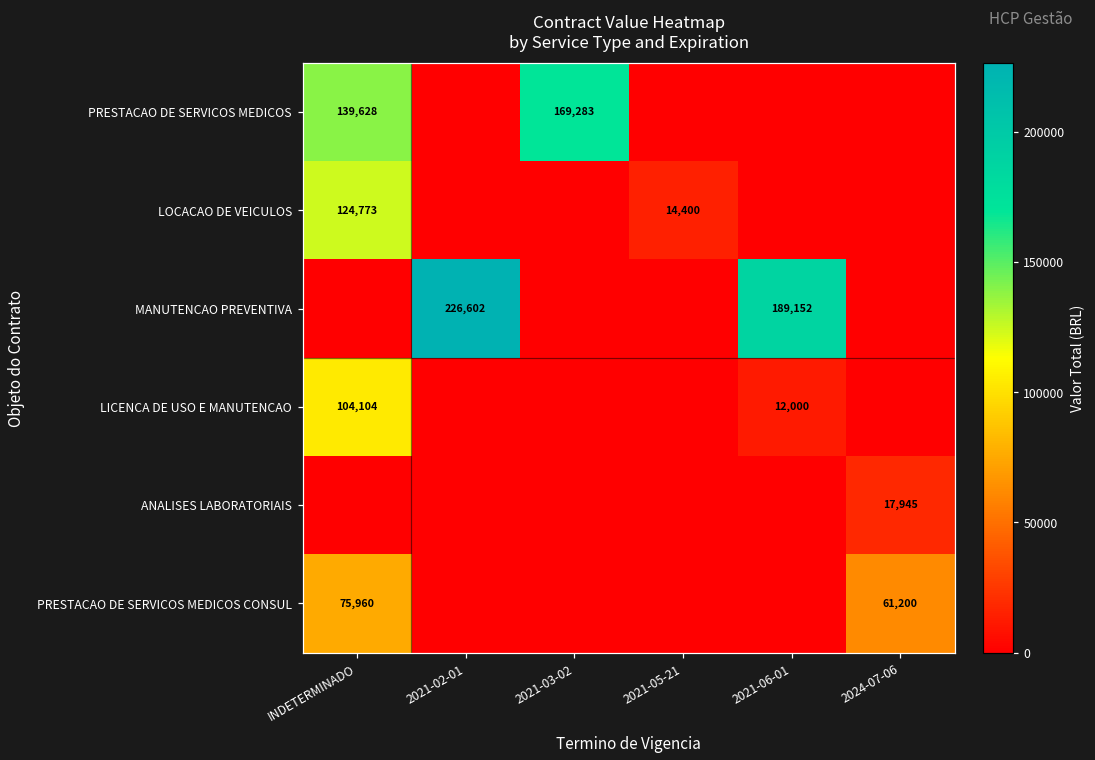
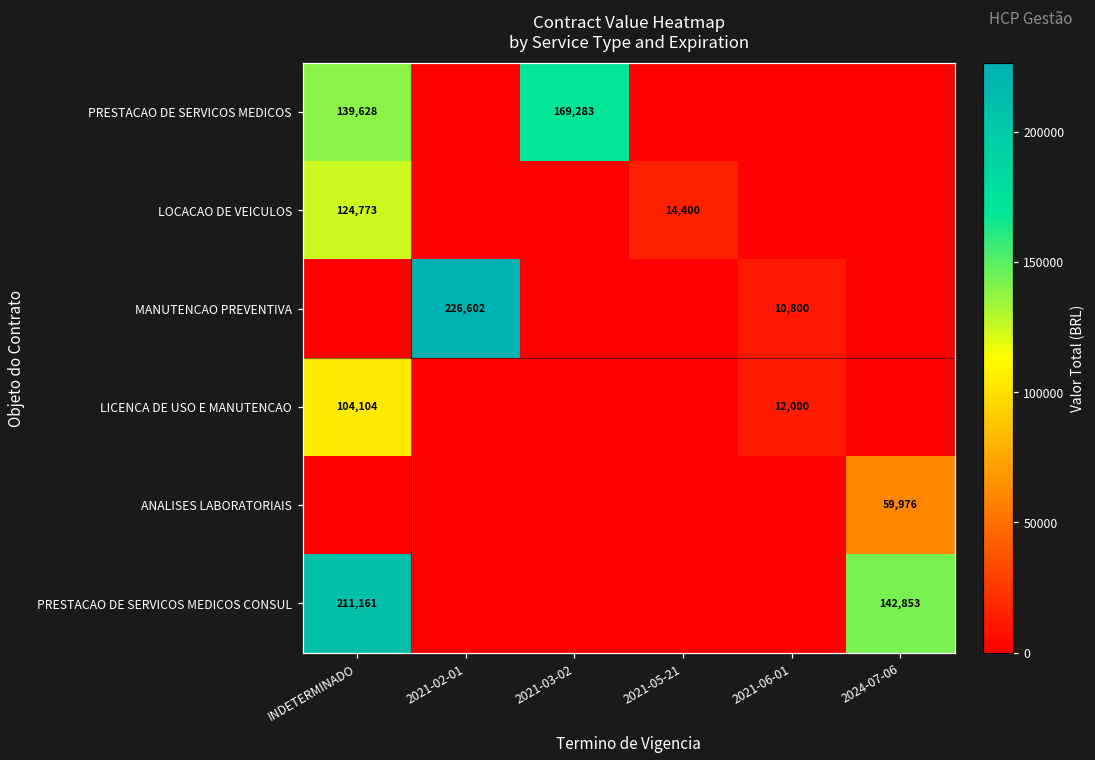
  {
    "PRESTACAO DE SERVICOS MEDICOS": {
      "INDETERMINADO": "139,628",
      "2021-03-02": "169,283"
    },
    "LOCACAO DE VEICULOS": {
      "INDETERMINADO": "124,773",
      "2021-05-21": "14,400"
    },
    "MANUTENCAO PREVENTIVA": {
      "2021-02-01": "226,602",
-     "2021-06-01": "189,152"
+     "2021-06-01": "10,800"
    },
    "LICENCA DE USO E MANUTENCAO": {
      "INDETERMINADO": "104,104",
      "2021-06-01": "12,000"
    },
    "ANALISES LABORATORIAIS": {
-     "2024-07-06": "17,945"
+     "2024-07-06": "59,976"
    },
    "PRESTACAO DE SERVICOS MEDICOS CONSUL": {
-     "INDETERMINADO": "75,960",
-     "2024-07-06": "61,200"
+     "INDETERMINADO": "211,161",
+     "2024-07-06": "142,853"
    }
  }
